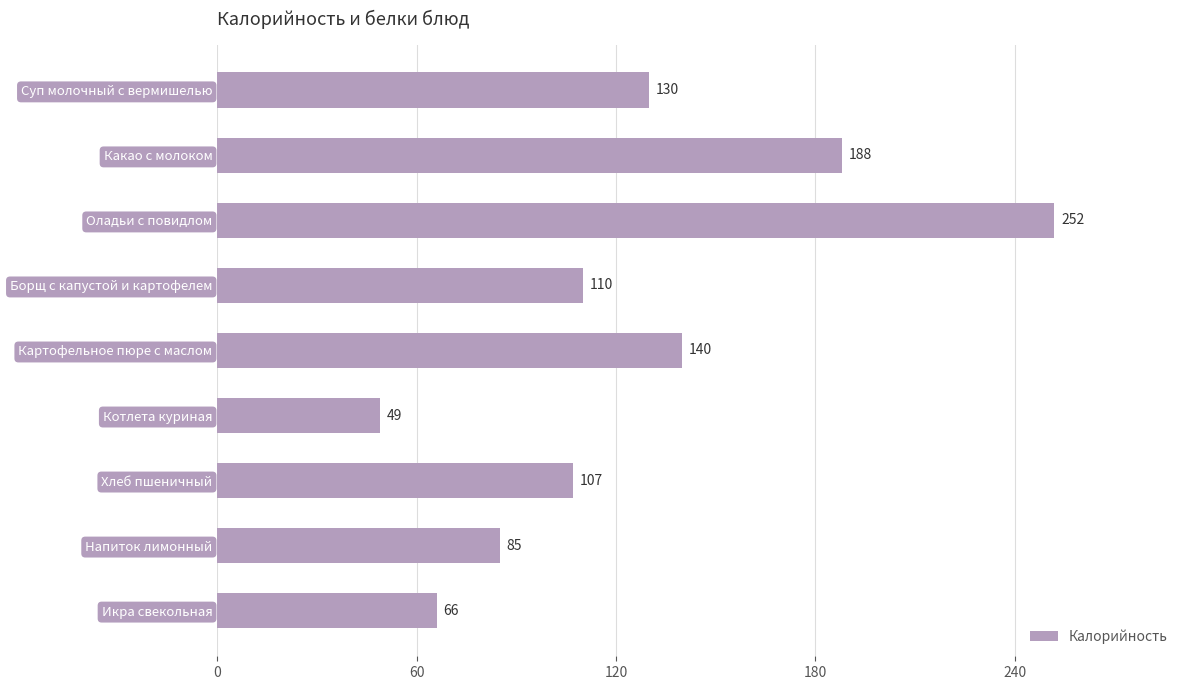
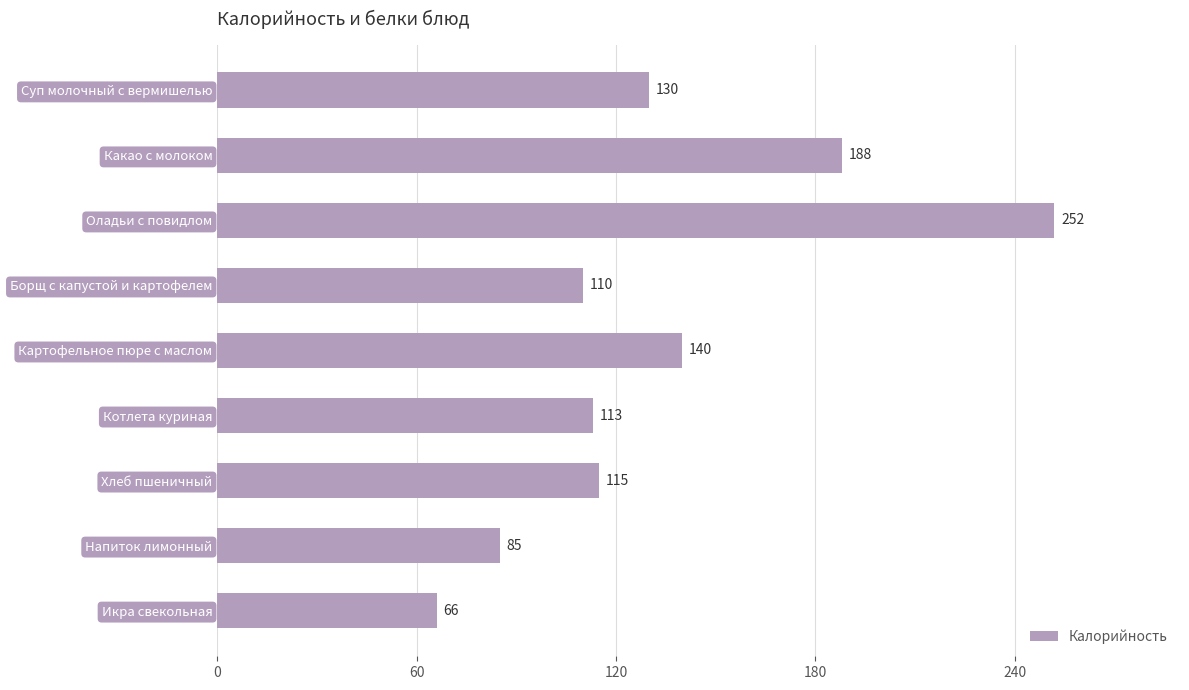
  {
    "Суп молочный с вермишелью": 130,
    "Какао с молоком": 188,
    "Оладьи с повидлом": 252,
    "Борщ с капустой и картофелем": 110,
    "Картофельное пюре с маслом": 140,
-   "Котлета куриная": 49,
-   "Хлеб пшеничный": 107,
+   "Котлета куриная": 113,
+   "Хлеб пшеничный": 115,
    "Напиток лимонный": 85,
    "Икра свекольная": 66
  }
